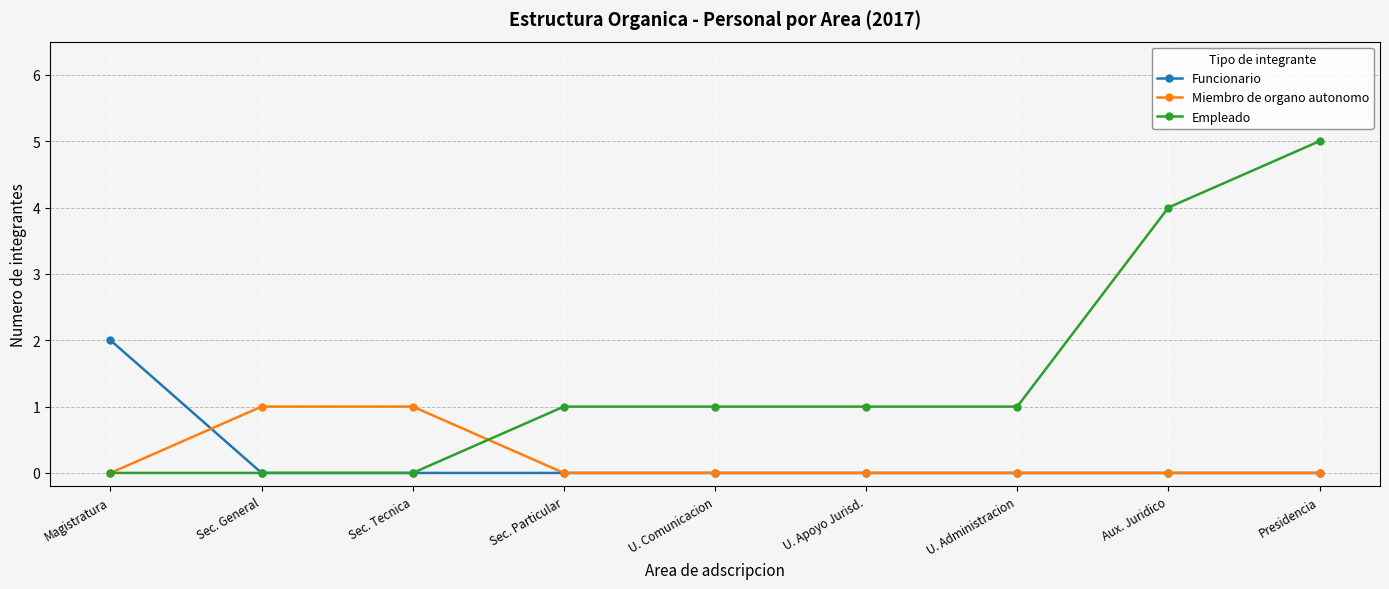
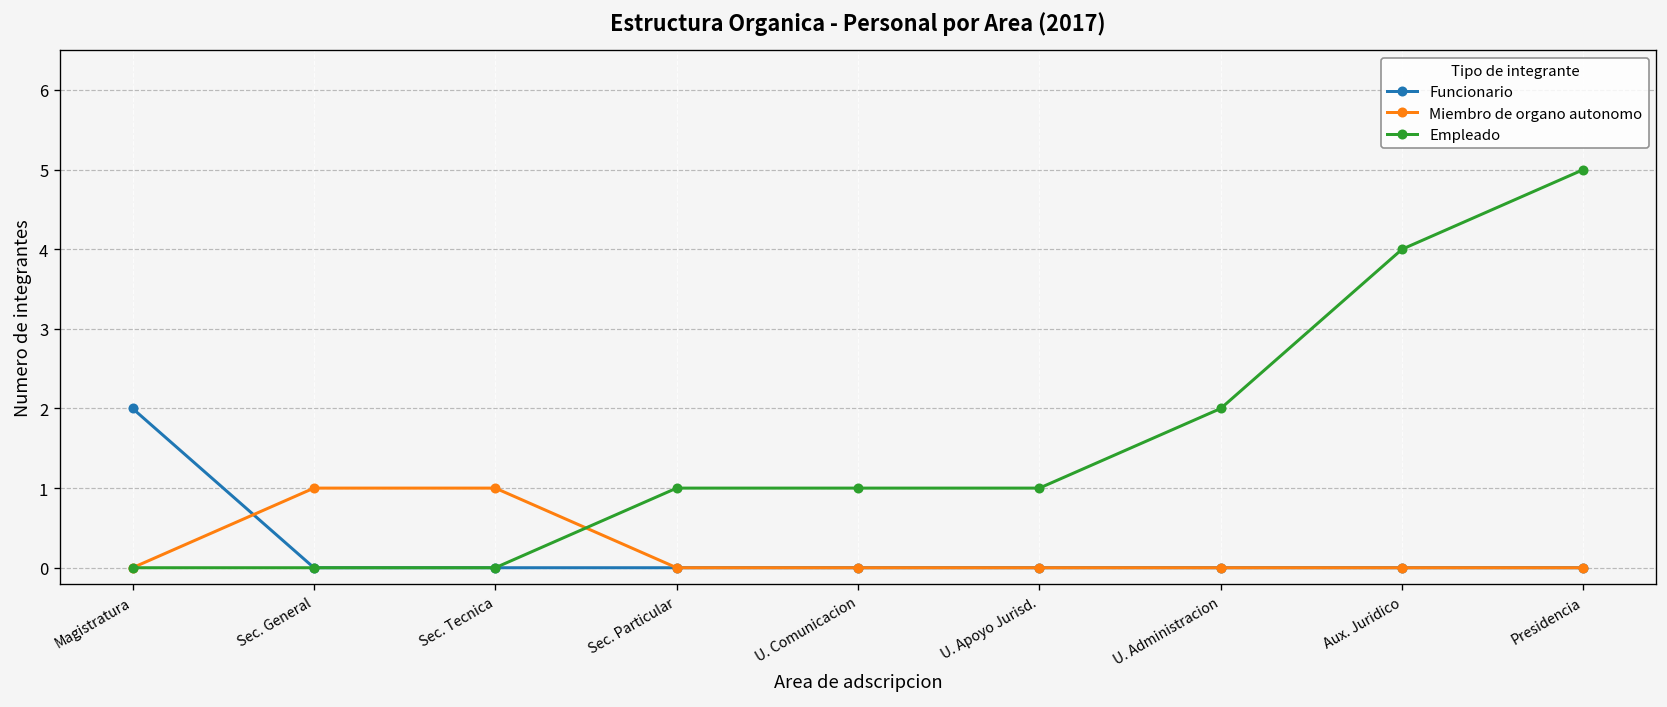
  {
    "Funcionario": {
      "Magistratura": 2
    },
    "Miembro de organo autonomo": {
      "Sec. General": 1,
      "Sec. Tecnica": 1
    },
    "Empleado": {
      "Sec. Particular": 1,
      "U. Comunicacion": 1,
      "U. Apoyo Jurisd.": 1,
-     "U. Administracion": 1,
+     "U. Administracion": 2,
      "Aux. Juridico": 4,
      "Presidencia": 5
    }
  }
